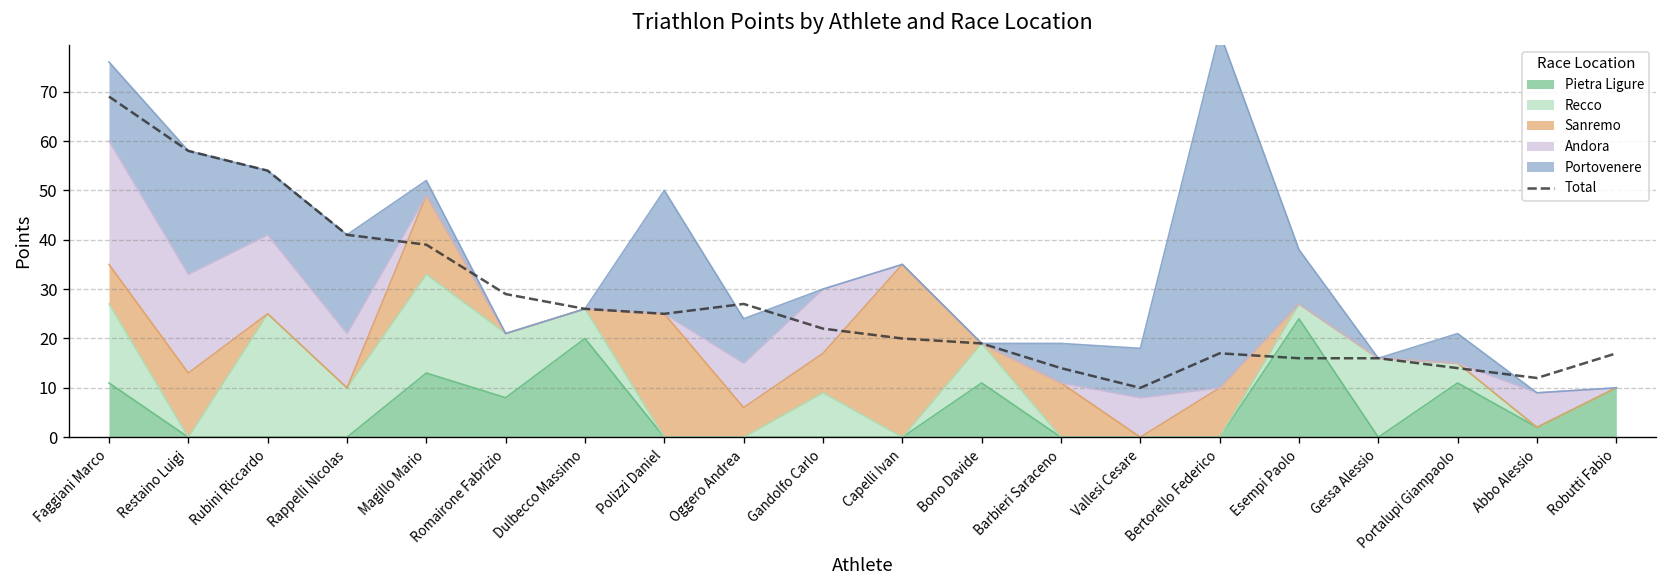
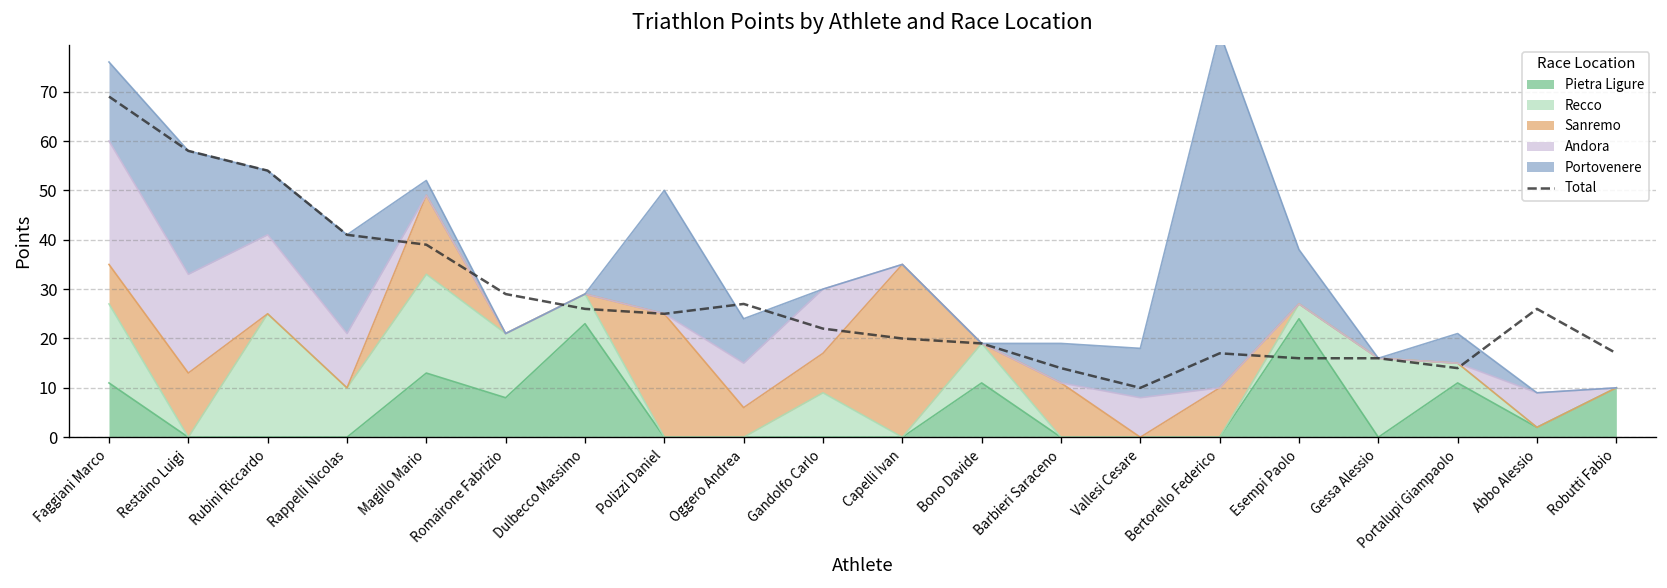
  {
    "Pietra Ligure": {
      "Faggiani Marco": 11,
      "Rubini Riccardo": 0,
      "Rappelli Nicolas": 0,
      "Magillo Mario": 13,
      "Romairone Fabrizio": 8,
-     "Dulbecco Massimo": 20,
+     "Dulbecco Massimo": 23,
      "Gandolfo Carlo": 0,
      "Bono Davide": 11,
      "Esempi Paolo": 24,
      "Gessa Alessio": 0,
      "Portalupi Giampaolo": 11
    },
    "Sanremo": {
      "Restaino Luigi": 13,
      "Oggero Andrea": 6
    },
    "Total": {
      "Faggiani Marco": 69,
      "Magillo Mario": 39,
      "Romairone Fabrizio": 29,
      "Oggero Andrea": 27,
      "Gandolfo Carlo": 22,
      "Capelli Ivan": 20,
      "Barbieri Saraceno": 14,
      "Vallesi Cesare": 10,
      "Bertorello Federico": 17,
      "Esempi Paolo": 16,
      "Portalupi Giampaolo": 14,
-     "Abbo Alessio": 12,
+     "Abbo Alessio": 26,
      "Robutti Fabio": 17
    }
  }
